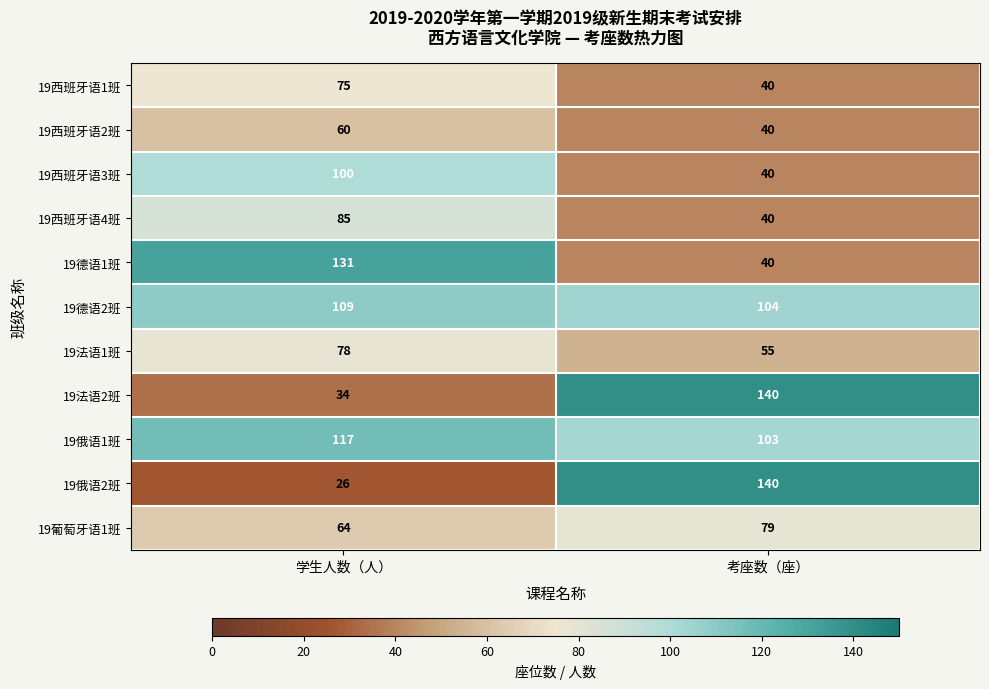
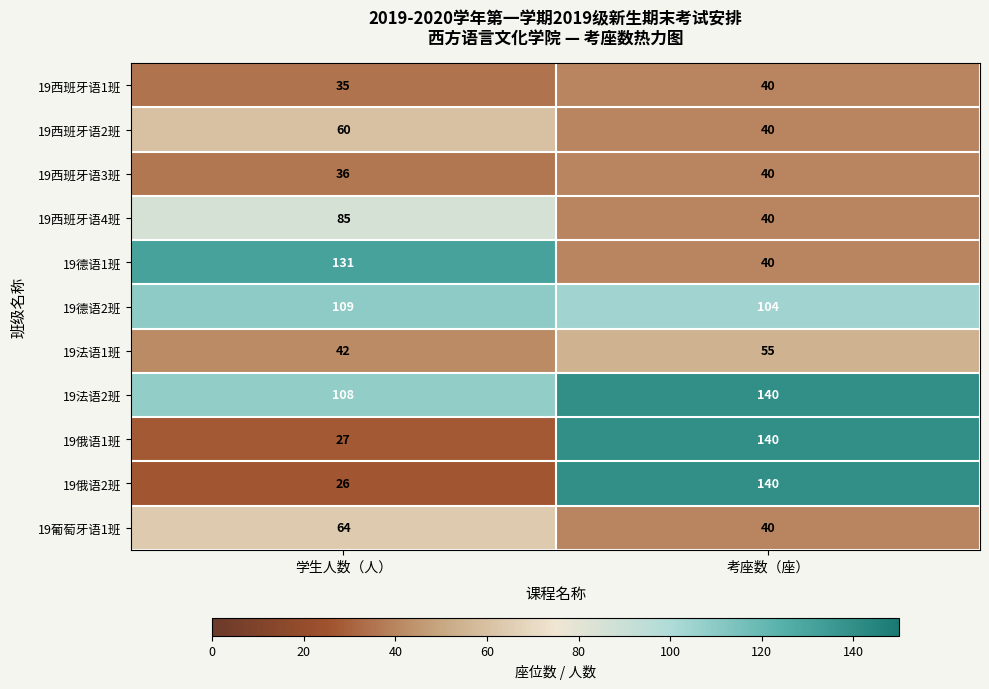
  {
    "19西班牙语1班": {
-     "学生人数（人）": 75,
+     "学生人数（人）": 35,
      "考座数（座）": 40
    },
    "19西班牙语2班": {
      "学生人数（人）": 60,
      "考座数（座）": 40
    },
    "19西班牙语3班": {
-     "学生人数（人）": 100,
+     "学生人数（人）": 36,
      "考座数（座）": 40
    },
    "19西班牙语4班": {
      "学生人数（人）": 85,
      "考座数（座）": 40
    },
    "19德语1班": {
      "学生人数（人）": 131,
      "考座数（座）": 40
    },
    "19德语2班": {
      "学生人数（人）": 109,
      "考座数（座）": 104
    },
    "19法语1班": {
-     "学生人数（人）": 78,
+     "学生人数（人）": 42,
      "考座数（座）": 55
    },
    "19法语2班": {
-     "学生人数（人）": 34,
+     "学生人数（人）": 108,
      "考座数（座）": 140
    },
    "19俄语1班": {
-     "学生人数（人）": 117,
-     "考座数（座）": 103
+     "学生人数（人）": 27,
+     "考座数（座）": 140
    },
    "19俄语2班": {
      "学生人数（人）": 26,
      "考座数（座）": 140
    },
    "19葡萄牙语1班": {
      "学生人数（人）": 64,
-     "考座数（座）": 79
+     "考座数（座）": 40
    }
  }
